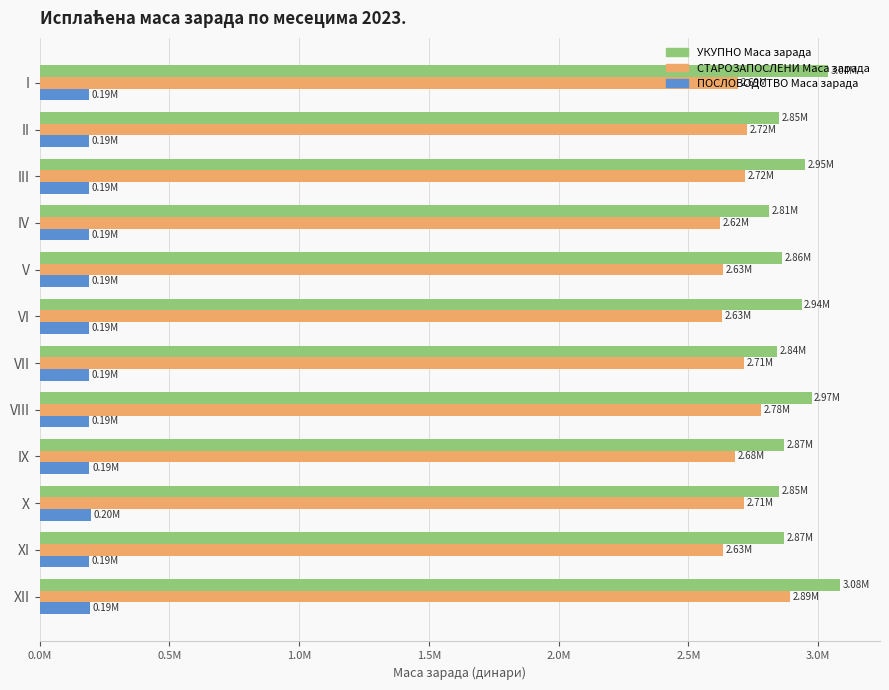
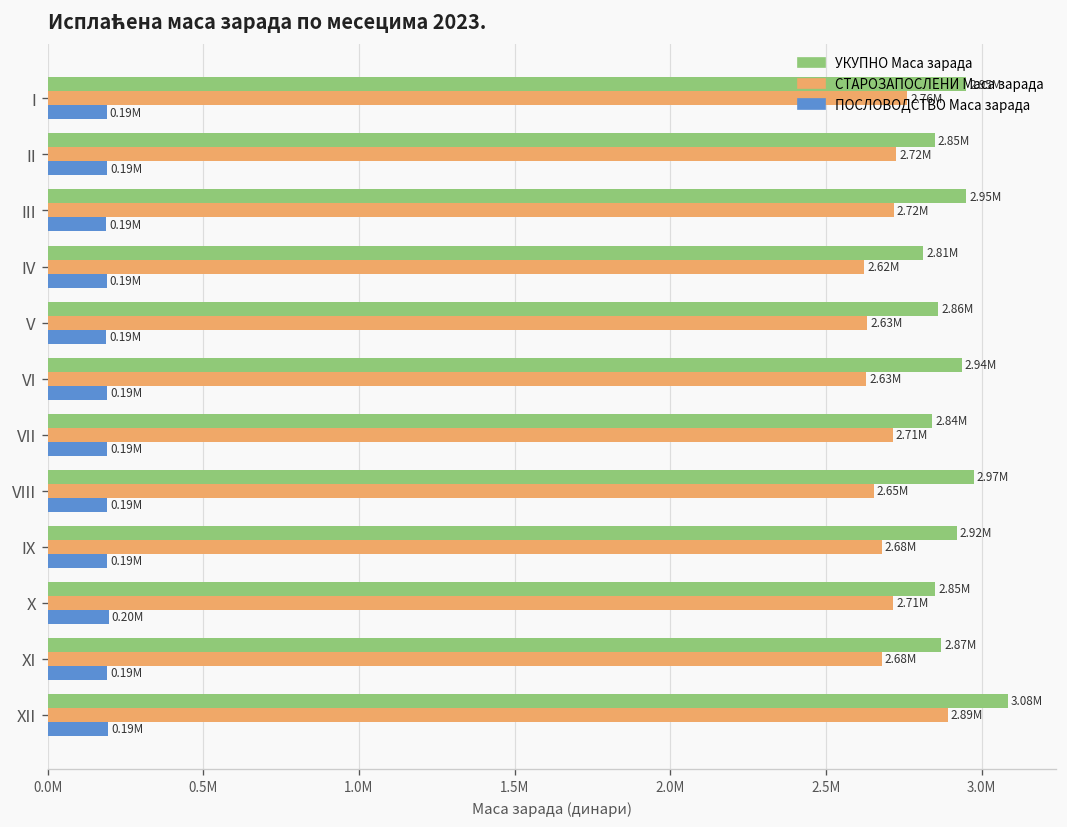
  {
    "УКУПНО Маса зарада": {
-     "I": "3.04M",
+     "I": "2.95M",
      "II": "2.85M",
      "III": "2.95M",
      "IV": "2.81M",
      "V": "2.86M",
      "VI": "2.94M",
      "VII": "2.84M",
      "VIII": "2.97M",
-     "IX": "2.87M",
+     "IX": "2.92M",
      "X": "2.85M",
      "XI": "2.87M",
      "XII": "3.08M"
    },
    "СТАРОЗАПОСЛЕНИ Маса зарада": {
-     "I": "2.69M",
+     "I": "2.76M",
      "II": "2.72M",
      "III": "2.72M",
      "IV": "2.62M",
      "V": "2.63M",
      "VI": "2.63M",
      "VII": "2.71M",
-     "VIII": "2.78M",
+     "VIII": "2.65M",
      "IX": "2.68M",
      "X": "2.71M",
-     "XI": "2.63M",
+     "XI": "2.68M",
      "XII": "2.89M"
    },
    "ПОСЛОВОДСТВО Маса зарада": {
      "I": "0.19M",
      "II": "0.19M",
      "III": "0.19M",
      "IV": "0.19M",
      "V": "0.19M",
      "VI": "0.19M",
      "VII": "0.19M",
      "VIII": "0.19M",
      "IX": "0.19M",
      "X": "0.20M",
      "XI": "0.19M",
      "XII": "0.19M"
    }
  }
